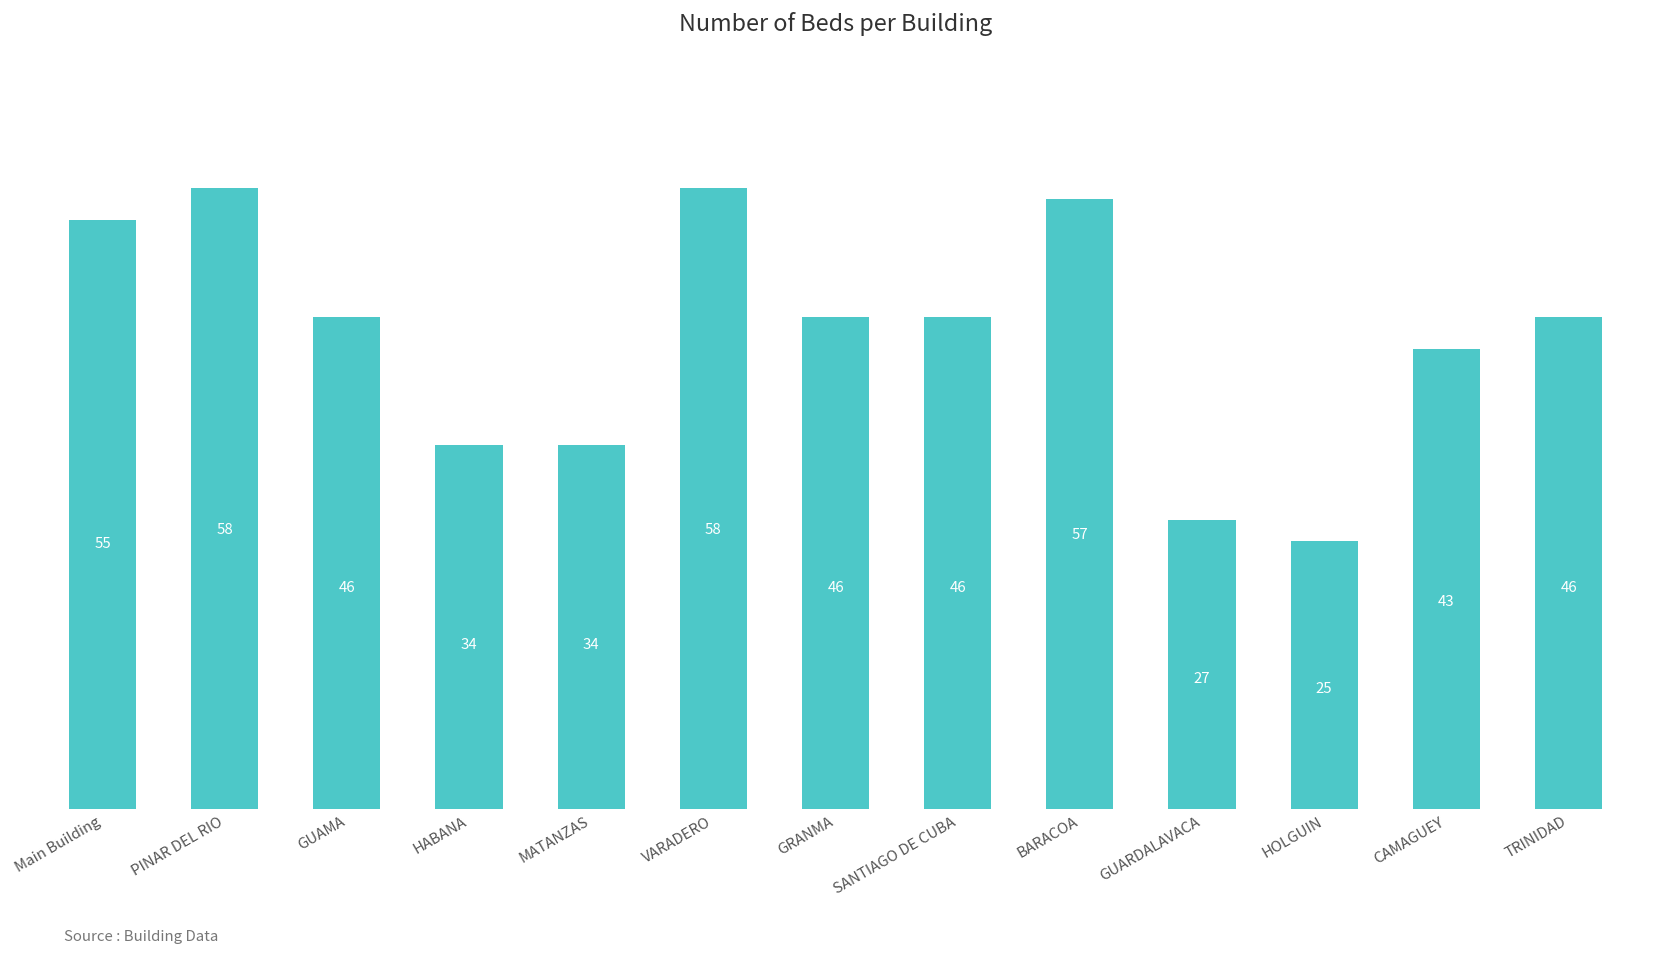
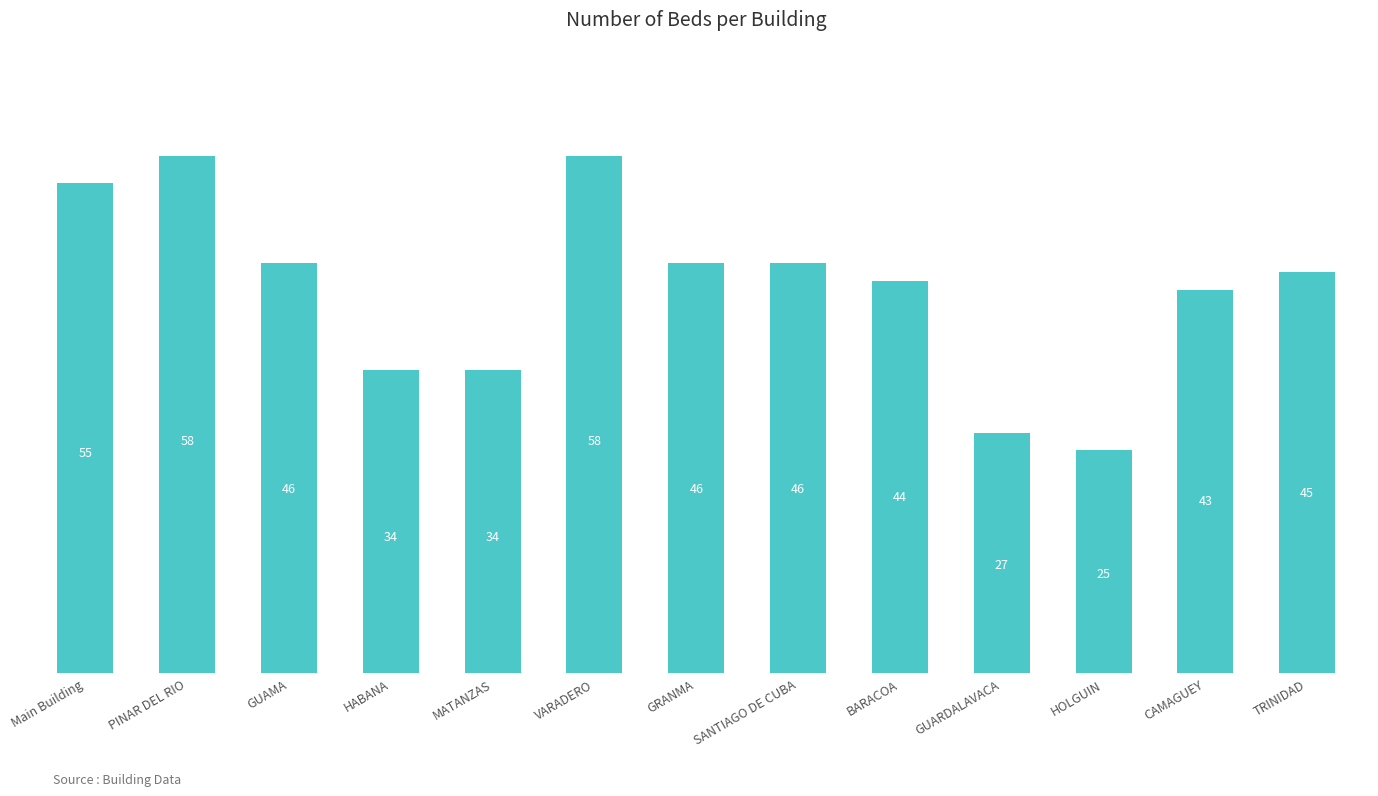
  {
    "Main Building": 55,
    "PINAR DEL RIO": 58,
    "GUAMA": 46,
    "HABANA": 34,
    "MATANZAS": 34,
    "VARADERO": 58,
    "GRANMA": 46,
    "SANTIAGO DE CUBA": 46,
-   "BARACOA": 57,
+   "BARACOA": 44,
    "GUARDALAVACA": 27,
    "HOLGUIN": 25,
    "CAMAGUEY": 43,
-   "TRINIDAD": 46
+   "TRINIDAD": 45
  }
